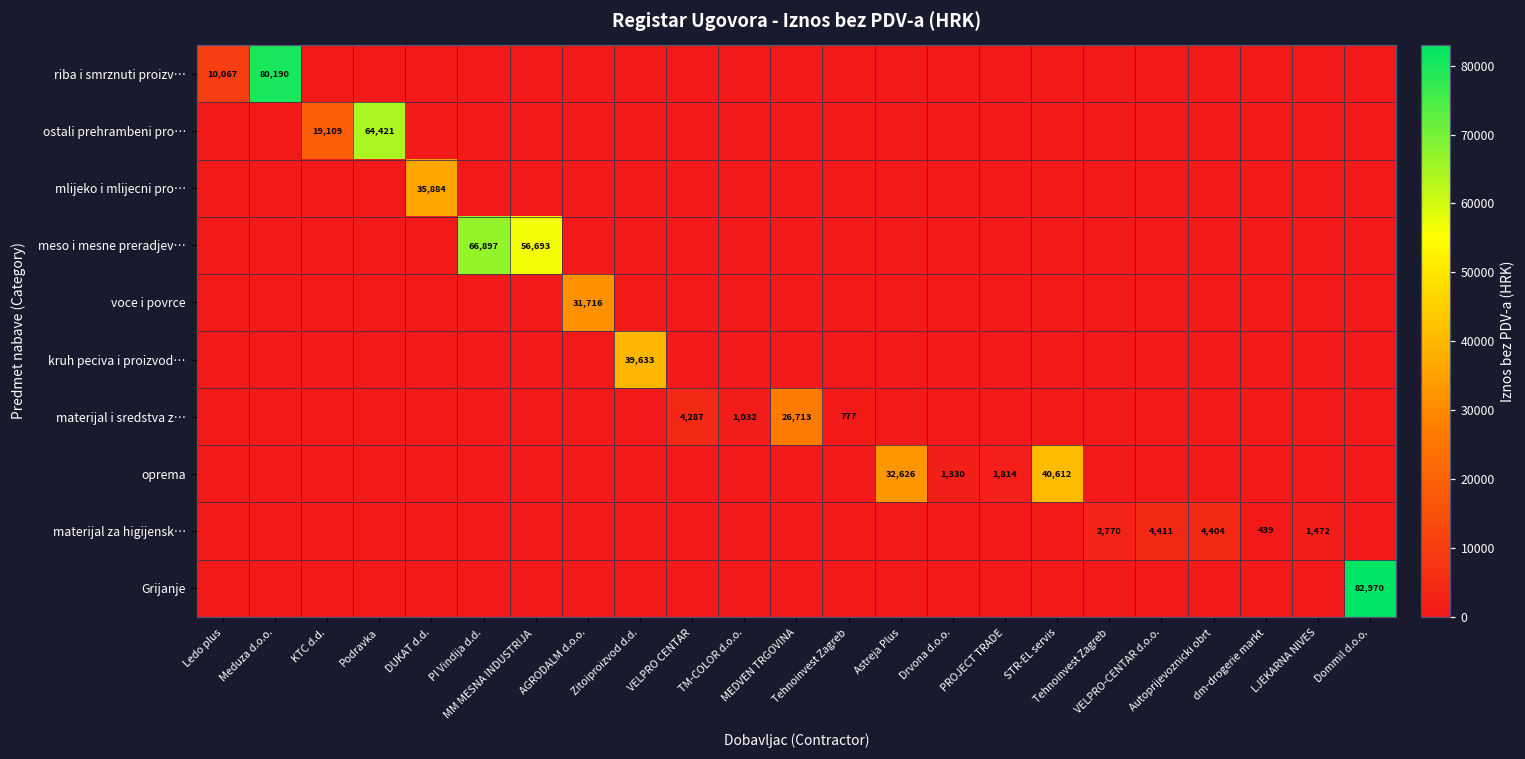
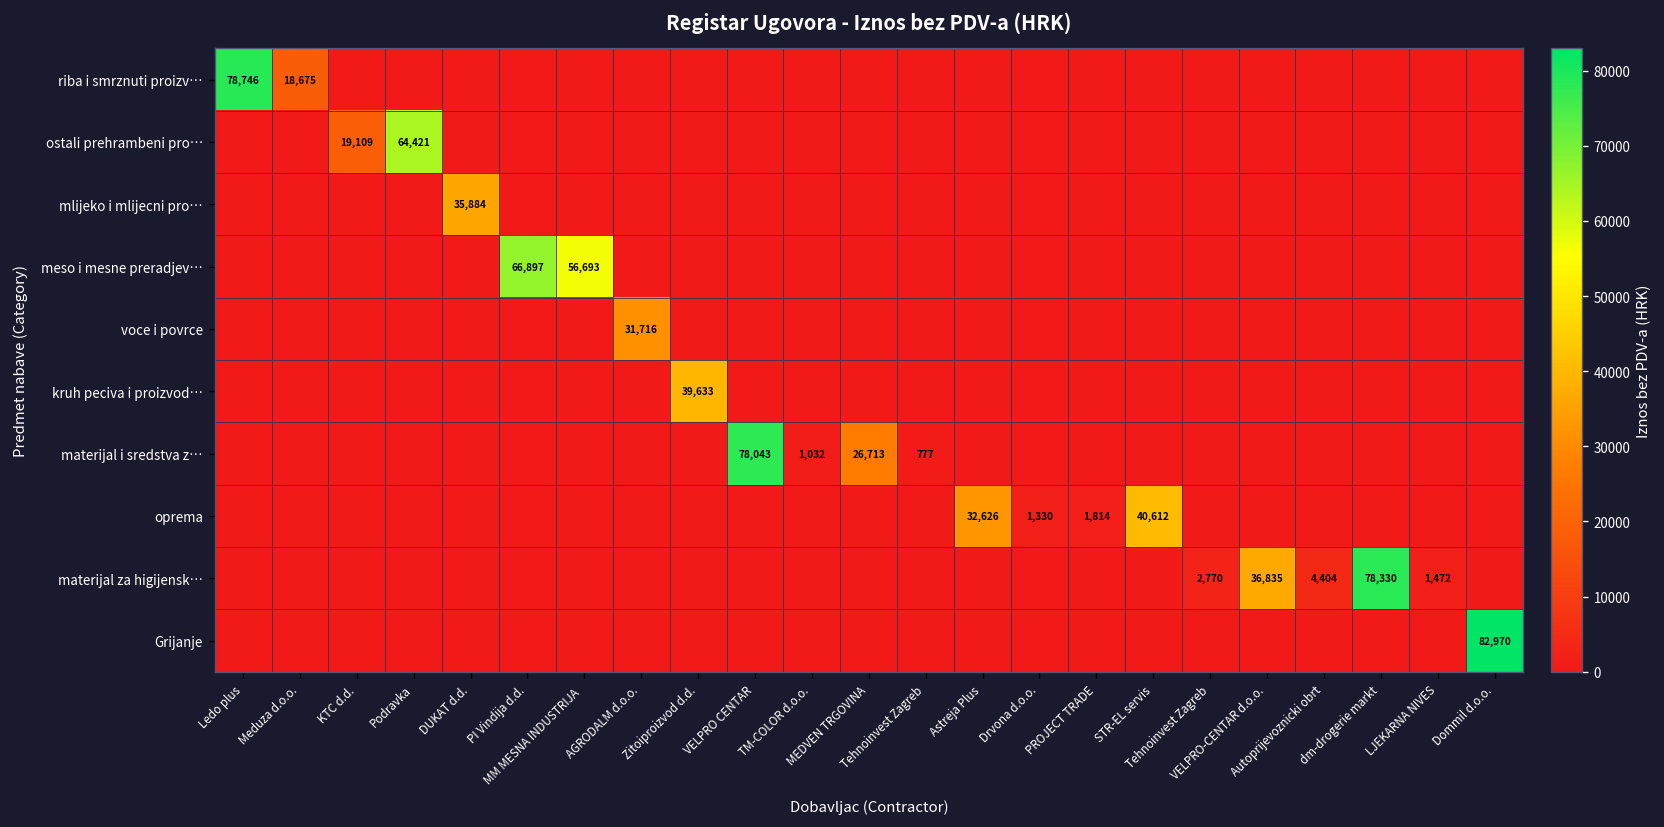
  {
    "riba i smrznuti proizv…": {
-     "Ledo plus": "10,067",
-     "Meduza d.o.o.": "80,190"
+     "Ledo plus": "78,746",
+     "Meduza d.o.o.": "18,675"
    },
    "ostali prehrambeni pro…": {
      "KTC d.d.": "19,109",
      "Podravka": "64,421"
    },
    "mlijeko i mlijecni pro…": {
      "DUKAT d.d.": "35,884"
    },
    "meso i mesne preradjev…": {
      "PI Vindija d.d.": "66,897",
      "MM MESNA INDUSTRIJA": "56,693"
    },
    "voce i povrce": {
      "AGRODALM d.o.o.": "31,716"
    },
    "kruh peciva i proizvod…": {
      "Zitoiproizvod d.d.": "39,633"
    },
    "materijal i sredstva z…": {
-     "VELPRO CENTAR": "4,287",
+     "VELPRO CENTAR": "78,043",
      "TM-COLOR d.o.o.": "1,032",
      "MEDVEN TRGOVINA": "26,713"
    },
    "oprema": {
      "Astreja Plus": "32,626",
      "Drvona d.o.o.": "1,330",
      "PROJECT TRADE": "1,814",
      "STR-EL servis": "40,612"
    },
    "materijal za higijensk…": {
-     "VELPRO-CENTAR d.o.o.": "4,411",
+     "VELPRO-CENTAR d.o.o.": "36,835",
      "Autoprijevoznicki obrt": "4,404",
-     "dm-drogerie markt": "439",
+     "dm-drogerie markt": "78,330",
      "LJEKARNA NIVES": "1,472"
    },
    "Grijanje": {
      "Dommil d.o.o.": "82,970"
    }
  }
